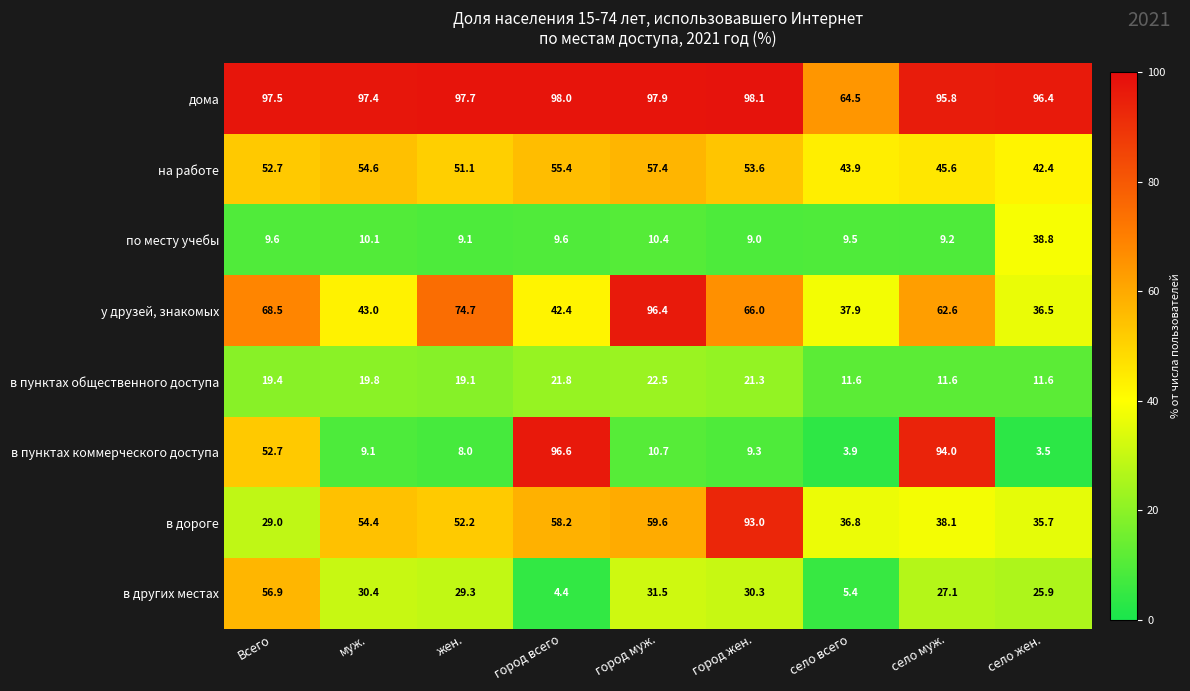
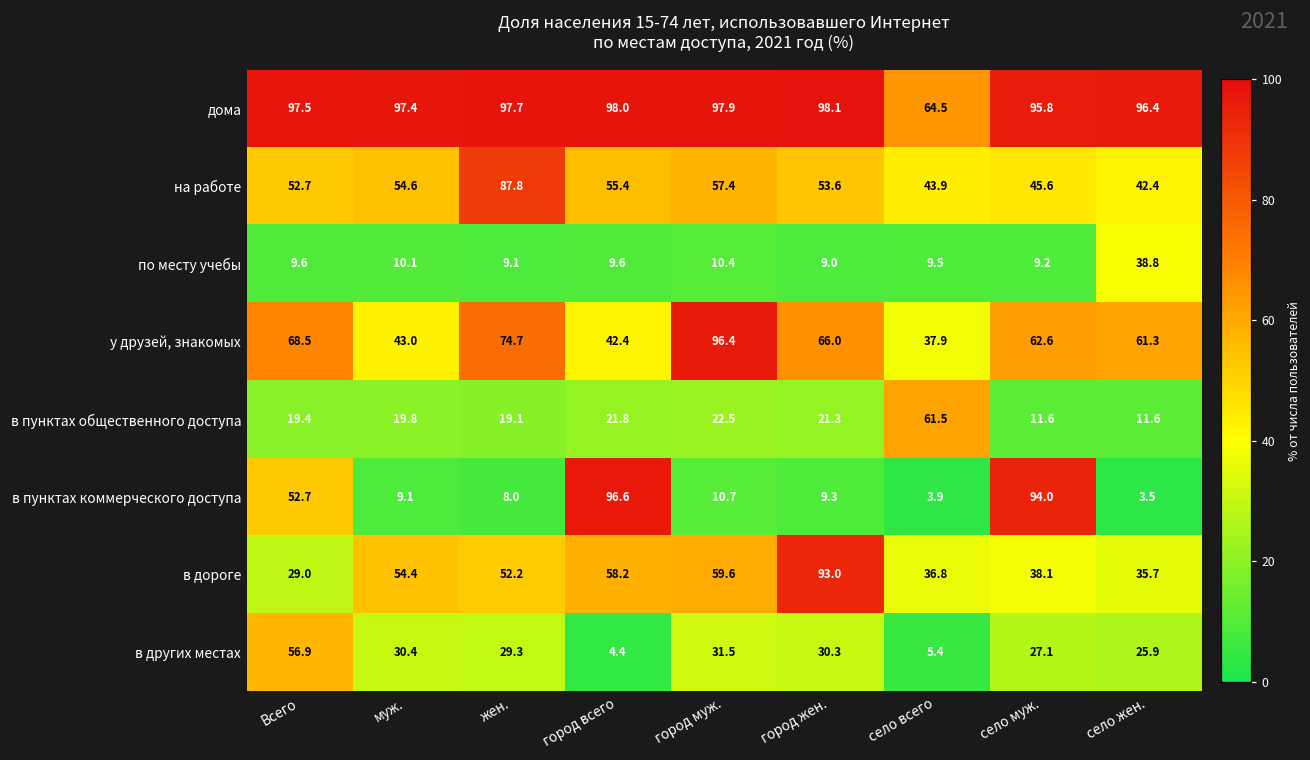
  {
    "дома": {
      "Всего": 97.5,
      "муж.": 97.4,
      "жен.": 97.7,
      "город всего": 98.0,
      "город муж.": 97.9,
      "город жен.": 98.1,
      "село всего": 64.5,
      "село муж.": 95.8,
      "село жен.": 96.4
    },
    "на работе": {
      "Всего": 52.7,
      "муж.": 54.6,
-     "жен.": 51.1,
+     "жен.": 87.8,
      "город всего": 55.4,
      "город муж.": 57.4,
      "город жен.": 53.6,
      "село всего": 43.9,
      "село муж.": 45.6,
      "село жен.": 42.4
    },
    "по месту учебы": {
      "Всего": 9.6,
      "муж.": 10.1,
      "жен.": 9.1,
      "город всего": 9.6,
      "город муж.": 10.4,
      "город жен.": 9.0,
      "село всего": 9.5,
      "село муж.": 9.2,
      "село жен.": 38.8
    },
    "у друзей, знакомых": {
      "Всего": 68.5,
      "муж.": 43.0,
      "жен.": 74.7,
      "город всего": 42.4,
      "город муж.": 96.4,
      "город жен.": 66.0,
      "село всего": 37.9,
      "село муж.": 62.6,
-     "село жен.": 36.5
+     "село жен.": 61.3
    },
    "в пунктах общественного доступа": {
      "Всего": 19.4,
      "муж.": 19.8,
      "жен.": 19.1,
      "город всего": 21.8,
      "город муж.": 22.5,
      "город жен.": 21.3,
-     "село всего": 11.6,
+     "село всего": 61.5,
      "село муж.": 11.6,
      "село жен.": 11.6
    },
    "в пунктах коммерческого доступа": {
      "Всего": 52.7,
      "муж.": 9.1,
      "жен.": 8.0,
      "город всего": 96.6,
      "город муж.": 10.7,
      "город жен.": 9.3,
      "село всего": 3.9,
      "село муж.": 94.0,
      "село жен.": 3.5
    },
    "в дороге": {
      "Всего": 29.0,
      "муж.": 54.4,
      "жен.": 52.2,
      "город всего": 58.2,
      "город муж.": 59.6,
      "город жен.": 93.0,
      "село всего": 36.8,
      "село муж.": 38.1,
      "село жен.": 35.7
    },
    "в других местах": {
      "Всего": 56.9,
      "муж.": 30.4,
      "жен.": 29.3,
      "город всего": 4.4,
      "город муж.": 31.5,
      "город жен.": 30.3,
      "село всего": 5.4,
      "село муж.": 27.1,
      "село жен.": 25.9
    }
  }
